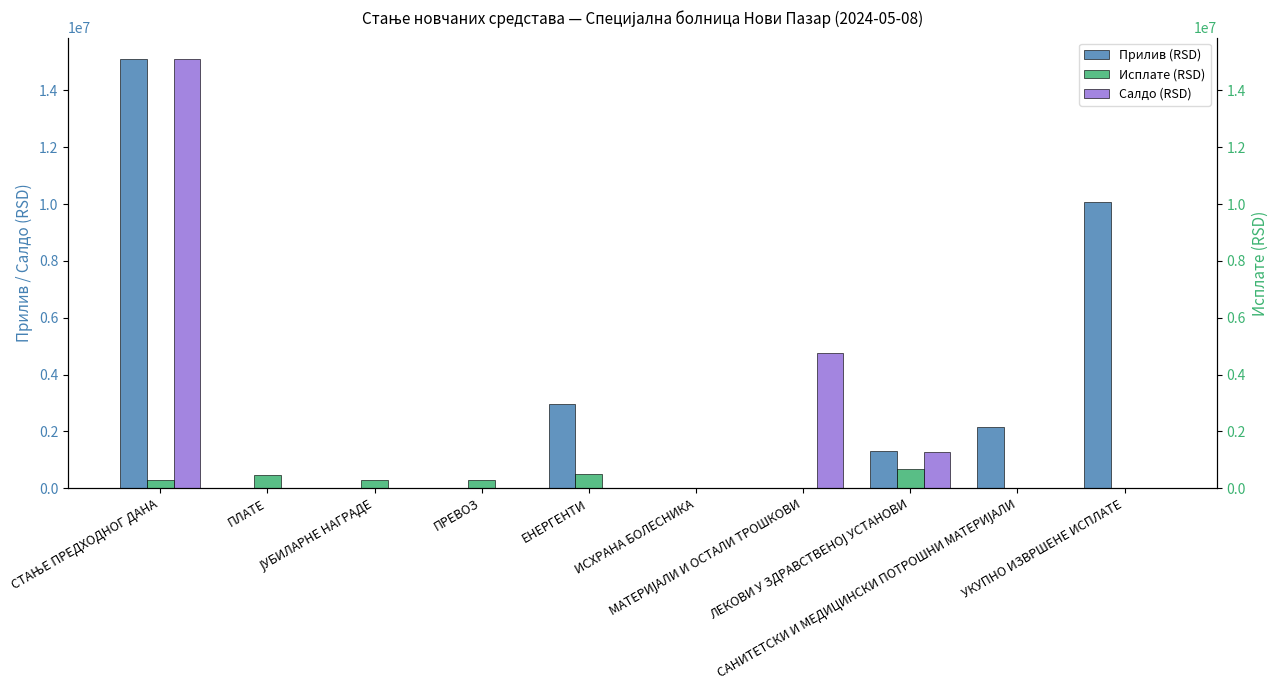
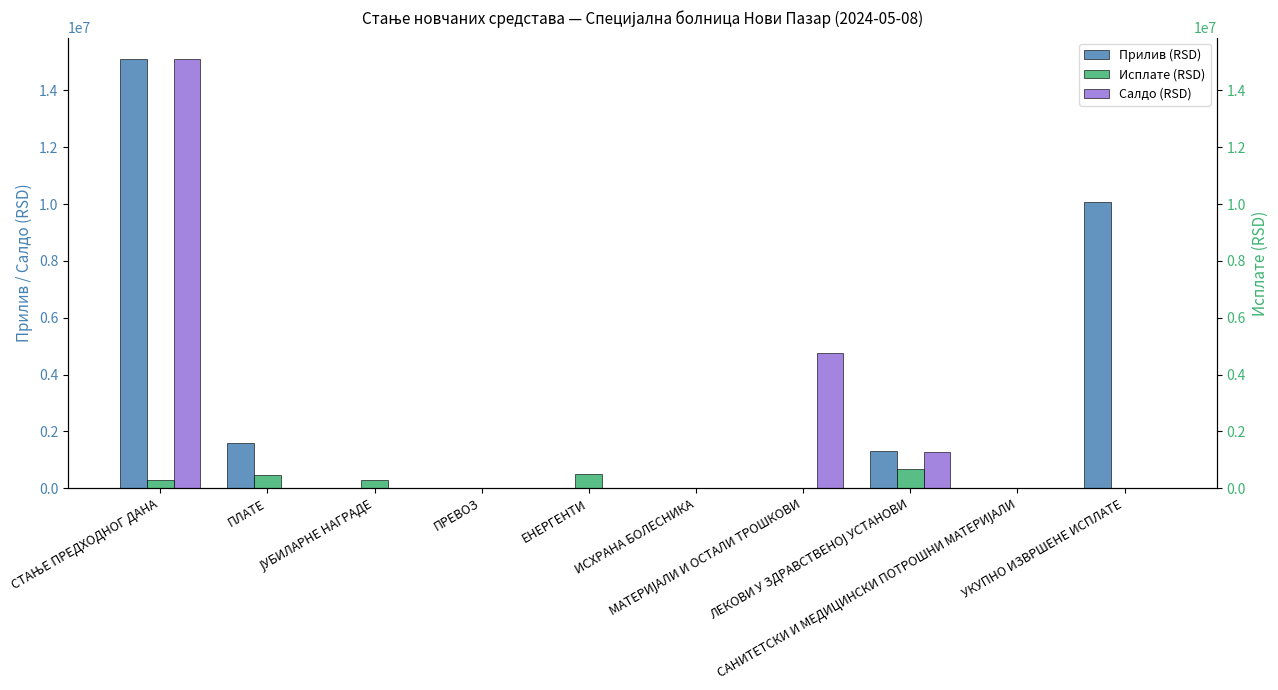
  {
    "Прилив (RSD)": {
      "СТАЊЕ ПРЕДХОДНОГ ДАНА": 15100000,
-     "ПЛАТЕ": 0,
+     "ПЛАТЕ": 1600000,
      "ЈУБИЛАРНЕ НАГРАДЕ": 0,
      "ПРЕВОЗ": 0,
-     "ЕНЕРГЕНТИ": 3000000,
+     "ЕНЕРГЕНТИ": 0,
      "ИСХРАНА БОЛЕСНИКА": 0,
      "МАТЕРИЈАЛИ И ОСТАЛИ ТРОШКОВИ": 0,
      "ЛЕКОВИ У ЗДРАВСТВЕНОЈ УСТАНОВИ": 1300000,
-     "САНИТЕТСКИ И МЕДИЦИНСКИ ПОТРОШНИ МАТЕРИЈАЛИ": 2100000,
+     "САНИТЕТСКИ И МЕДИЦИНСКИ ПОТРОШНИ МАТЕРИЈАЛИ": 0,
      "УКУПНО ИЗВРШЕНЕ ИСПЛАТЕ": 10100000
    },
    "Исплате (RSD)": {
      "СТАЊЕ ПРЕДХОДНОГ ДАНА": 300000,
      "ПЛАТЕ": 500000,
      "ЈУБИЛАРНЕ НАГРАДЕ": 300000,
-     "ПРЕВОЗ": 300000,
+     "ПРЕВОЗ": 0,
      "ЕНЕРГЕНТИ": 500000,
      "ИСХРАНА БОЛЕСНИКА": 0,
      "ЛЕКОВИ У ЗДРАВСТВЕНОЈ УСТАНОВИ": 700000,
      "САНИТЕТСКИ И МЕДИЦИНСКИ ПОТРОШНИ МАТЕРИЈАЛИ": 0
    },
    "Салдо (RSD)": {
      "СТАЊЕ ПРЕДХОДНОГ ДАНА": 15100000,
      "ПЛАТЕ": 0,
      "ЈУБИЛАРНЕ НАГРАДЕ": 0,
      "ПРЕВОЗ": 0,
      "ЕНЕРГЕНТИ": 0,
      "ИСХРАНА БОЛЕСНИКА": 0,
      "МАТЕРИЈАЛИ И ОСТАЛИ ТРОШКОВИ": 4800000,
      "ЛЕКОВИ У ЗДРАВСТВЕНОЈ УСТАНОВИ": 1300000,
      "САНИТЕТСКИ И МЕДИЦИНСКИ ПОТРОШНИ МАТЕРИЈАЛИ": 0
    }
  }
